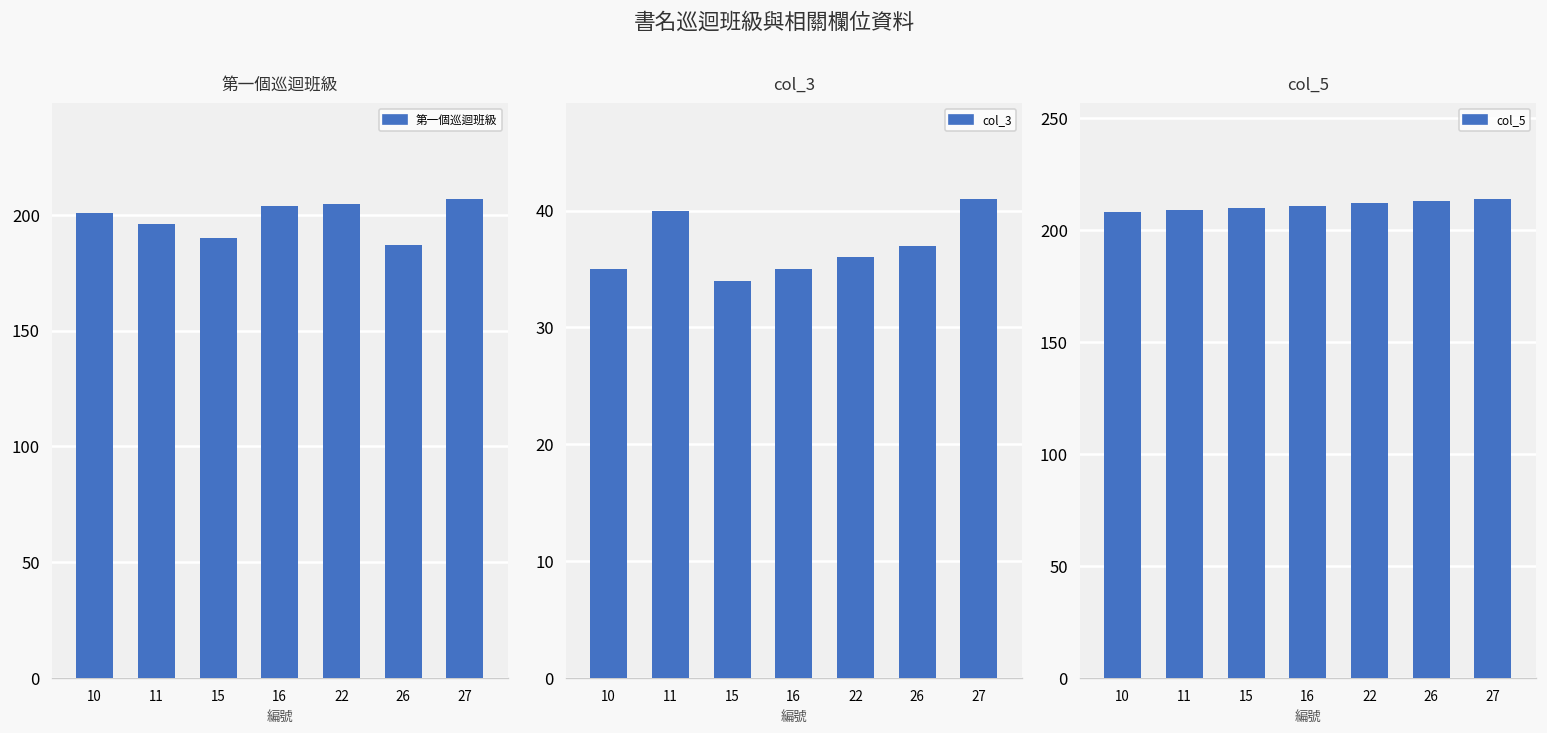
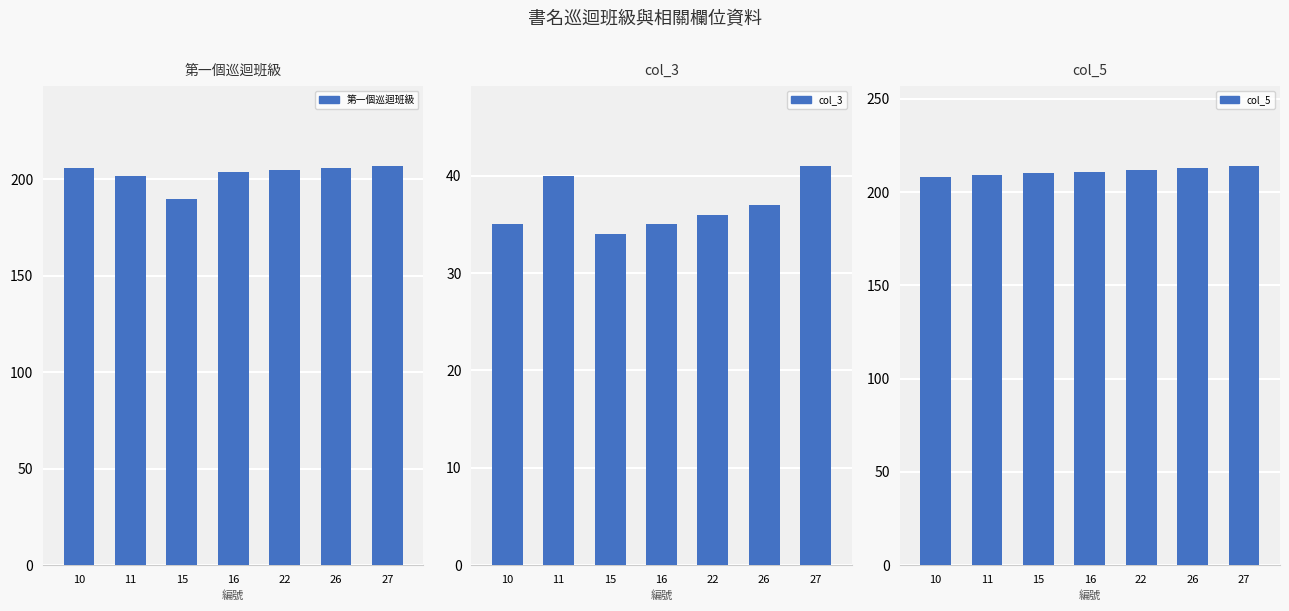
  {
    "第一個巡迴班級": {
-     "10": 201,
-     "11": 196,
+     "10": 206,
+     "11": 202,
      "15": 190,
      "16": 204,
      "22": 205,
-     "26": 187,
+     "26": 206,
      "27": 207
    },
    "col_3": {
      "10": 35,
      "11": 40,
      "15": 34,
      "16": 35,
      "22": 36,
      "26": 37,
      "27": 41
    },
    "col_5": {
      "10": 208,
      "11": 209,
      "15": 210,
      "16": 211,
      "22": 212,
      "26": 213,
      "27": 214
    }
  }
